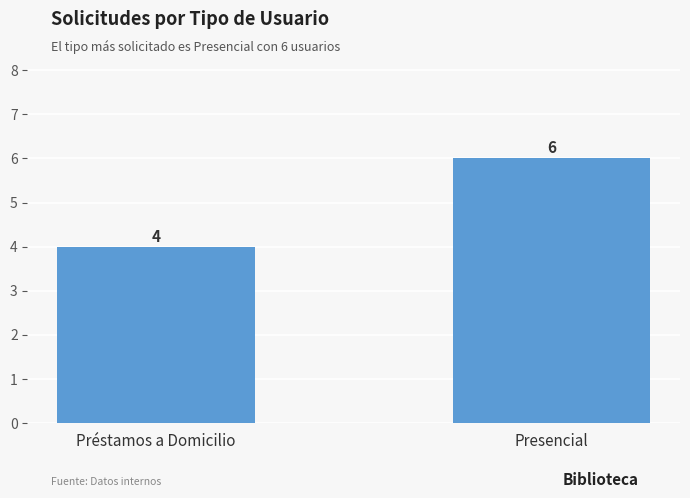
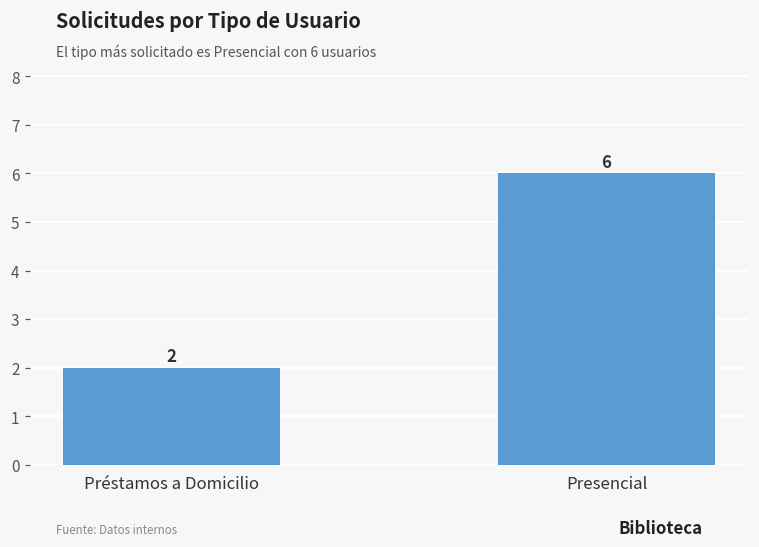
  {
-   "Préstamos a Domicilio": 4,
+   "Préstamos a Domicilio": 2,
    "Presencial": 6
  }
